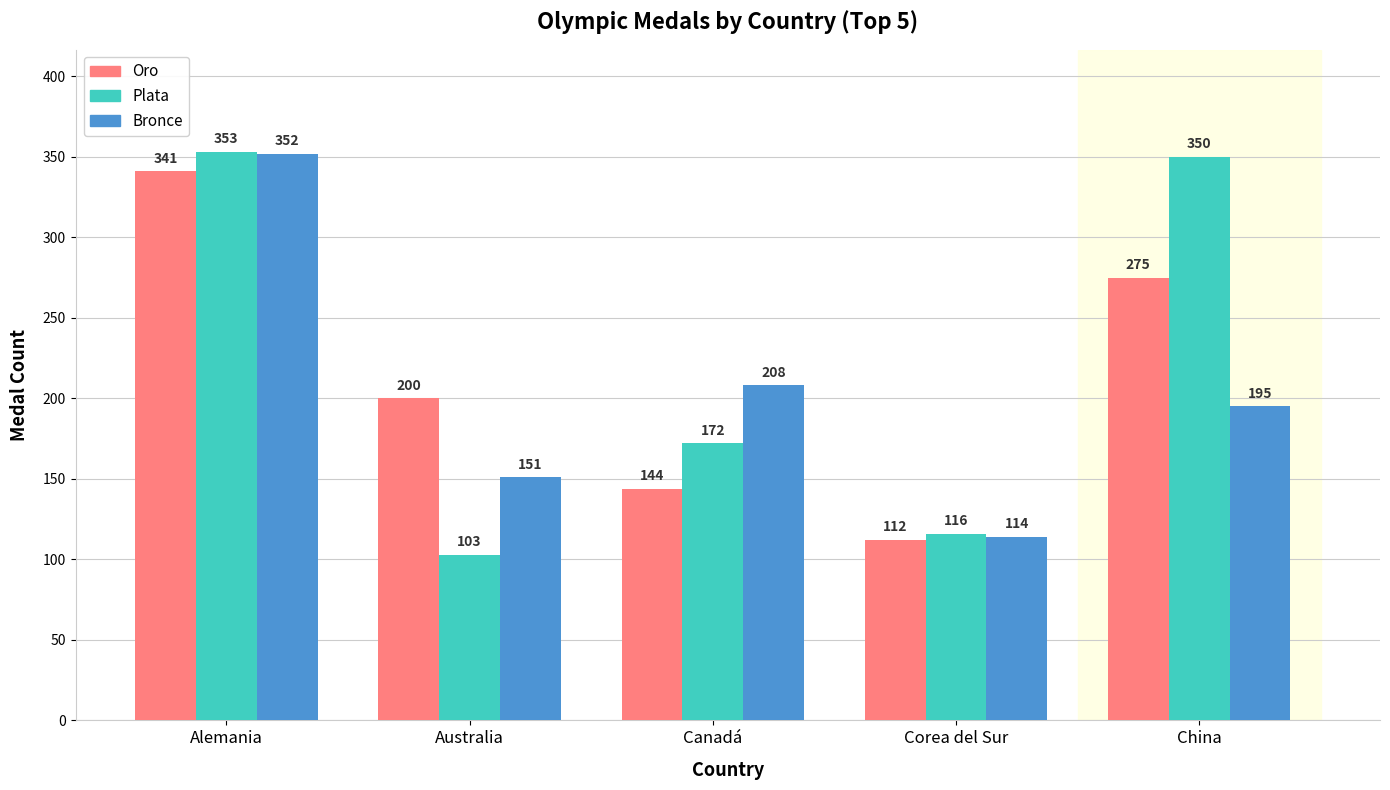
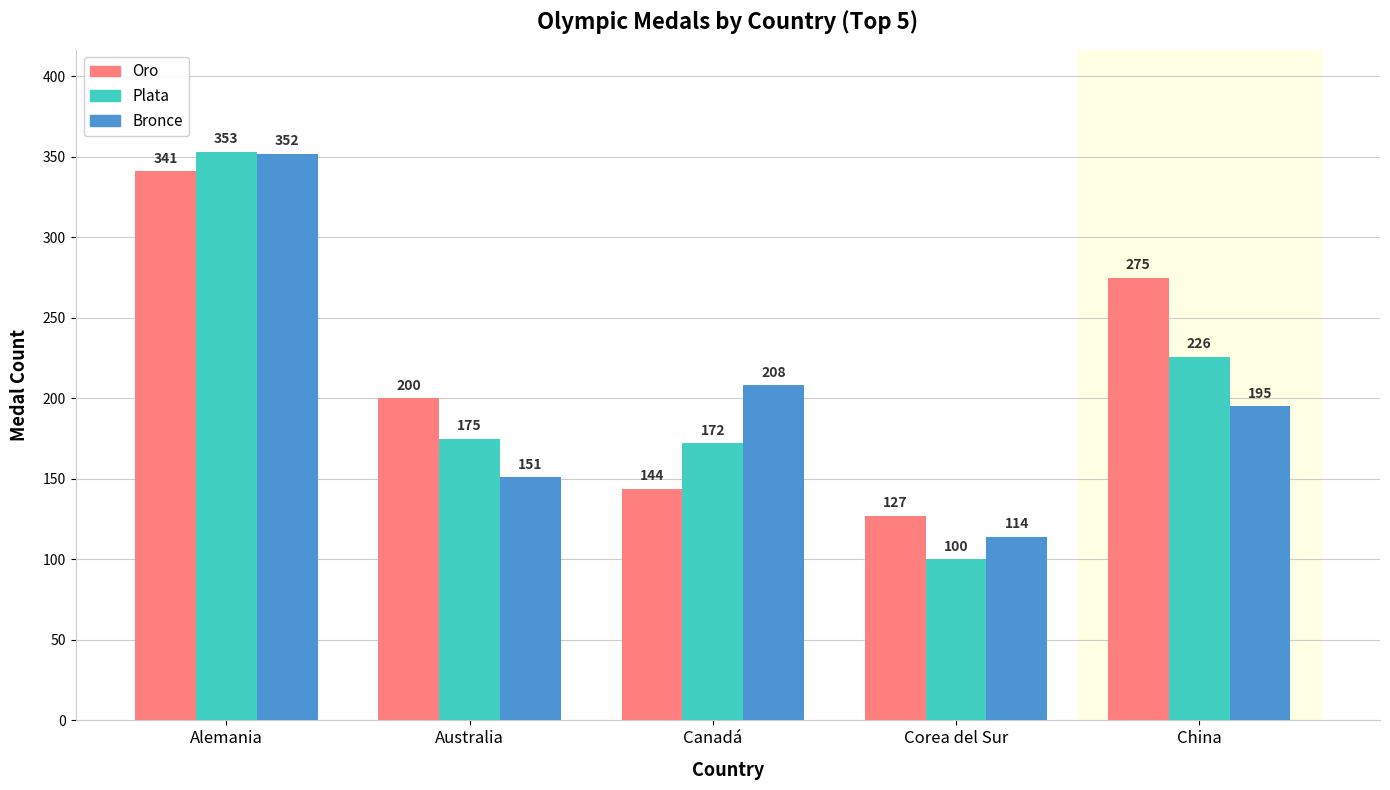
  {
    "Oro": {
      "Alemania": 341,
      "Australia": 200,
      "Canadá": 144,
-     "Corea del Sur": 112,
+     "Corea del Sur": 127,
      "China": 275
    },
    "Plata": {
      "Alemania": 353,
-     "Australia": 103,
+     "Australia": 175,
      "Canadá": 172,
-     "Corea del Sur": 116,
-     "China": 350
+     "Corea del Sur": 100,
+     "China": 226
    },
    "Bronce": {
      "Alemania": 352,
      "Australia": 151,
      "Canadá": 208,
      "Corea del Sur": 114,
      "China": 195
    }
  }
